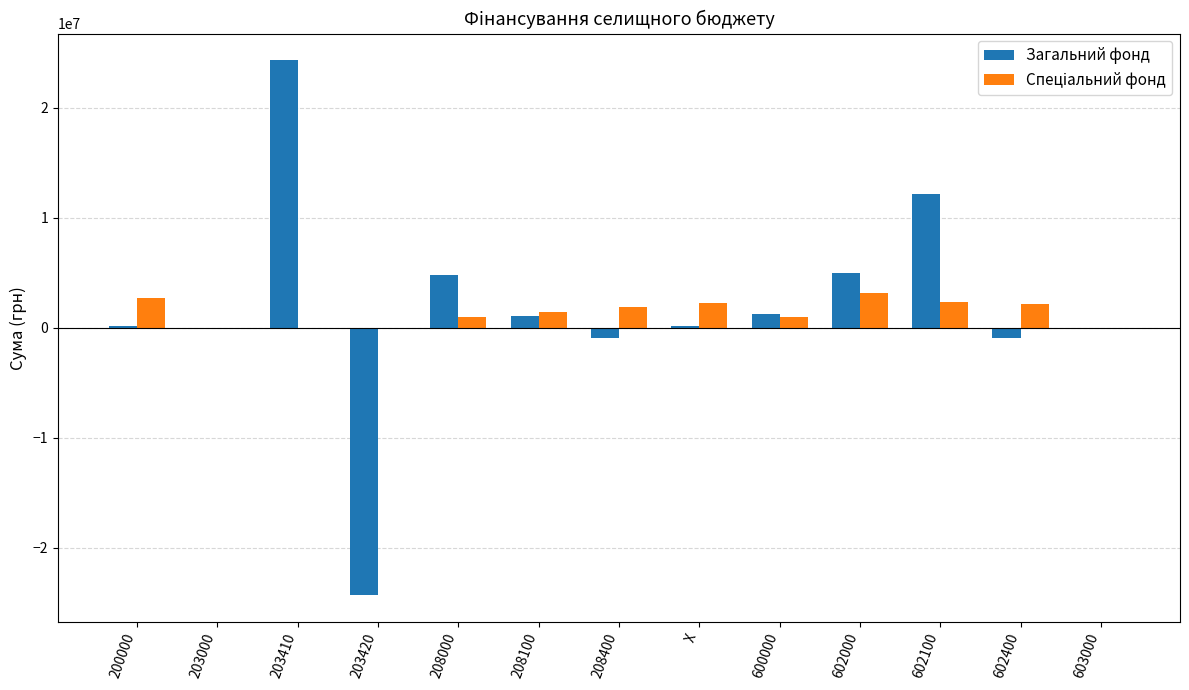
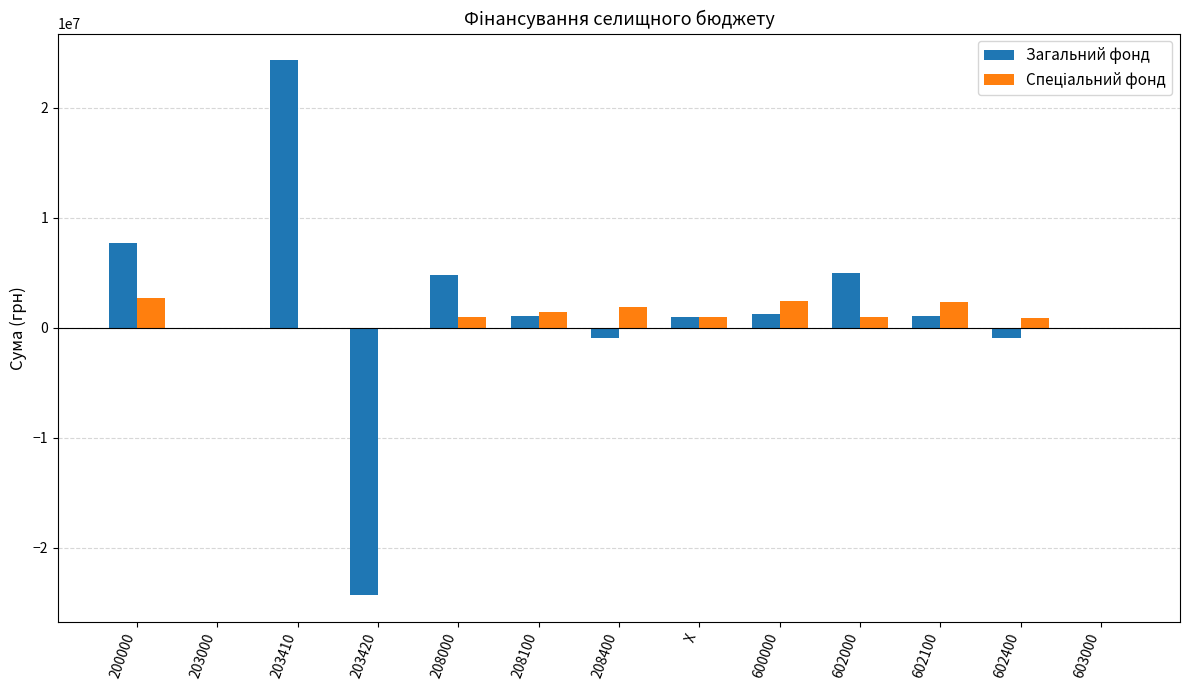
  {
    "Загальний фонд": {
-     "200000": 200000,
+     "200000": 7700000,
      "203000": 0,
      "203410": 24300000,
      "203420": -24300000,
      "208000": 4800000,
      "208100": 1100000,
      "208400": -900000,
-     "X": 200000,
+     "X": 900000,
      "600000": 1200000,
      "602000": 5000000,
-     "602100": 12100000,
+     "602100": 1100000,
      "602400": -900000,
      "603000": 0
    },
    "Спеціальний фонд": {
      "200000": 2700000,
      "203000": 0,
      "203410": 0,
      "203420": 0,
      "208000": 1000000,
      "208100": 1400000,
      "208400": 1900000,
-     "X": 2200000,
-     "600000": 1000000,
-     "602000": 3200000,
+     "X": 1000000,
+     "600000": 2400000,
+     "602000": 1000000,
      "602100": 2400000,
-     "602400": 2100000,
+     "602400": 900000,
      "603000": 0
    }
  }
